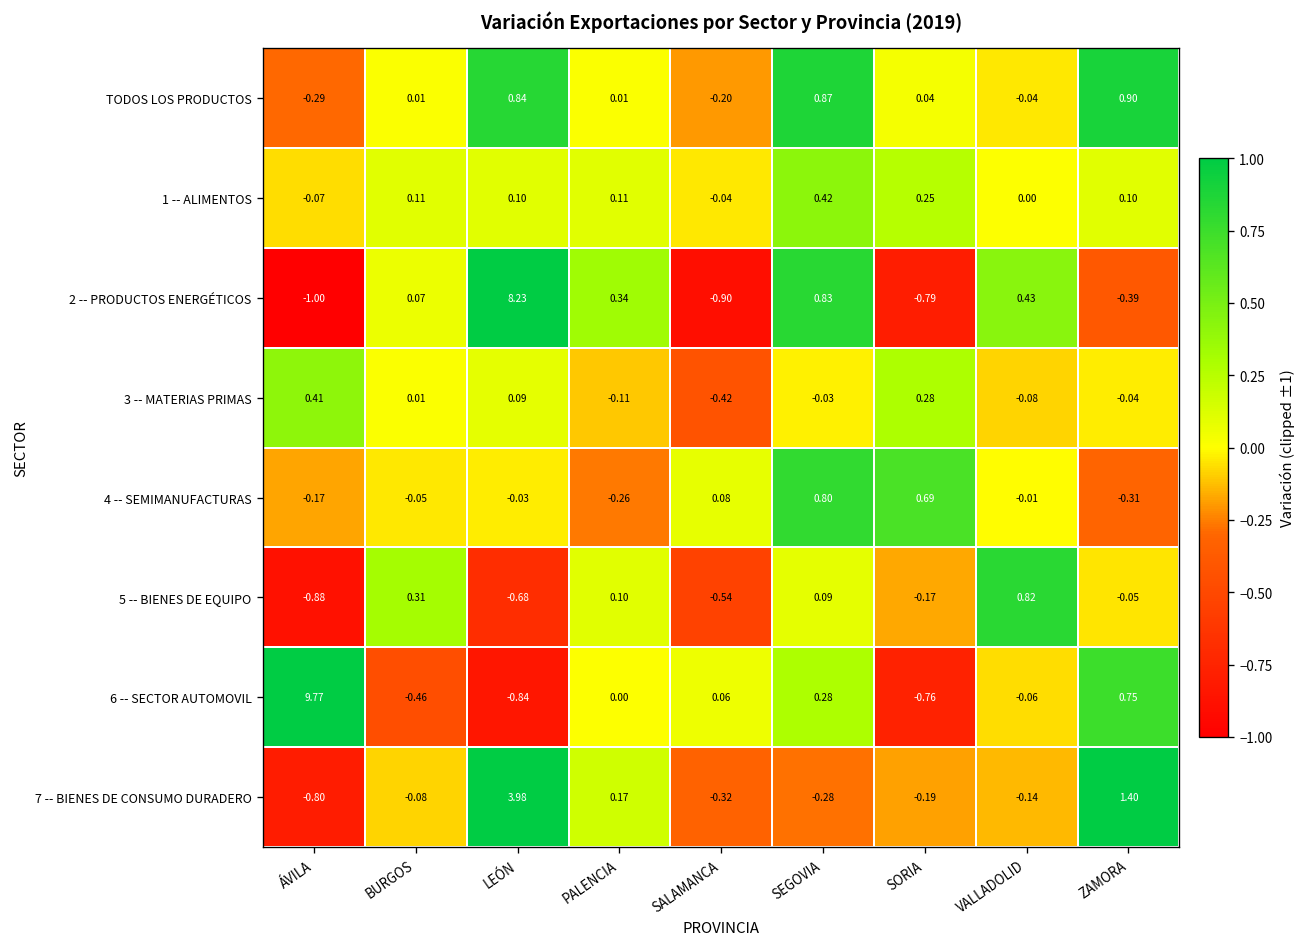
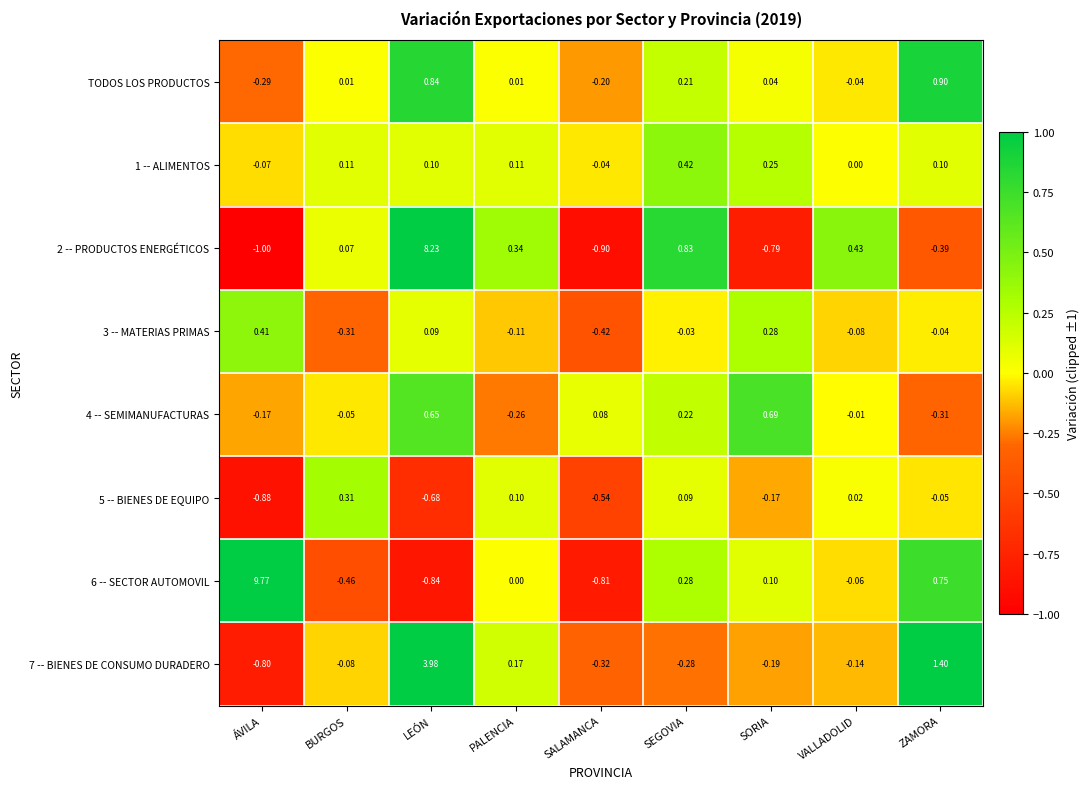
  {
    "TODOS LOS PRODUCTOS": {
      "ÁVILA": -0.29,
      "BURGOS": 0.01,
      "LEÓN": 0.84,
      "PALENCIA": 0.01,
      "SALAMANCA": -0.20,
-     "SEGOVIA": 0.87,
+     "SEGOVIA": 0.21,
      "SORIA": 0.04,
      "VALLADOLID": -0.04,
      "ZAMORA": 0.90
    },
    "1 -- ALIMENTOS": {
      "ÁVILA": -0.07,
      "BURGOS": 0.11,
      "LEÓN": 0.10,
      "PALENCIA": 0.11,
      "SALAMANCA": -0.04,
      "SEGOVIA": 0.42,
      "SORIA": 0.25,
      "VALLADOLID": 0.00,
      "ZAMORA": 0.10
    },
    "2 -- PRODUCTOS ENERGÉTICOS": {
      "ÁVILA": -1.00,
      "BURGOS": 0.07,
      "LEÓN": 8.23,
      "PALENCIA": 0.34,
      "SALAMANCA": -0.90,
      "SEGOVIA": 0.83,
      "SORIA": -0.79,
      "VALLADOLID": 0.43,
      "ZAMORA": -0.39
    },
    "3 -- MATERIAS PRIMAS": {
      "ÁVILA": 0.41,
-     "BURGOS": 0.01,
+     "BURGOS": -0.31,
      "LEÓN": 0.09,
      "PALENCIA": -0.11,
      "SALAMANCA": -0.42,
      "SEGOVIA": -0.03,
      "SORIA": 0.28,
      "VALLADOLID": -0.08,
      "ZAMORA": -0.04
    },
    "4 -- SEMIMANUFACTURAS": {
      "ÁVILA": -0.17,
      "BURGOS": -0.05,
-     "LEÓN": -0.03,
+     "LEÓN": 0.65,
      "PALENCIA": -0.26,
      "SALAMANCA": 0.08,
-     "SEGOVIA": 0.80,
+     "SEGOVIA": 0.22,
      "SORIA": 0.69,
      "VALLADOLID": -0.01,
      "ZAMORA": -0.31
    },
    "5 -- BIENES DE EQUIPO": {
      "ÁVILA": -0.88,
      "BURGOS": 0.31,
      "LEÓN": -0.68,
      "PALENCIA": 0.10,
      "SALAMANCA": -0.54,
      "SEGOVIA": 0.09,
      "SORIA": -0.17,
-     "VALLADOLID": 0.82,
+     "VALLADOLID": 0.02,
      "ZAMORA": -0.05
    },
    "6 -- SECTOR AUTOMOVIL": {
      "ÁVILA": 9.77,
      "BURGOS": -0.46,
      "LEÓN": -0.84,
      "PALENCIA": 0.00,
-     "SALAMANCA": 0.06,
+     "SALAMANCA": -0.81,
      "SEGOVIA": 0.28,
-     "SORIA": -0.76,
+     "SORIA": 0.10,
      "VALLADOLID": -0.06,
      "ZAMORA": 0.75
    },
    "7 -- BIENES DE CONSUMO DURADERO": {
      "ÁVILA": -0.80,
      "BURGOS": -0.08,
      "LEÓN": 3.98,
      "PALENCIA": 0.17,
      "SALAMANCA": -0.32,
      "SEGOVIA": -0.28,
      "SORIA": -0.19,
      "VALLADOLID": -0.14,
      "ZAMORA": 1.40
    }
  }
